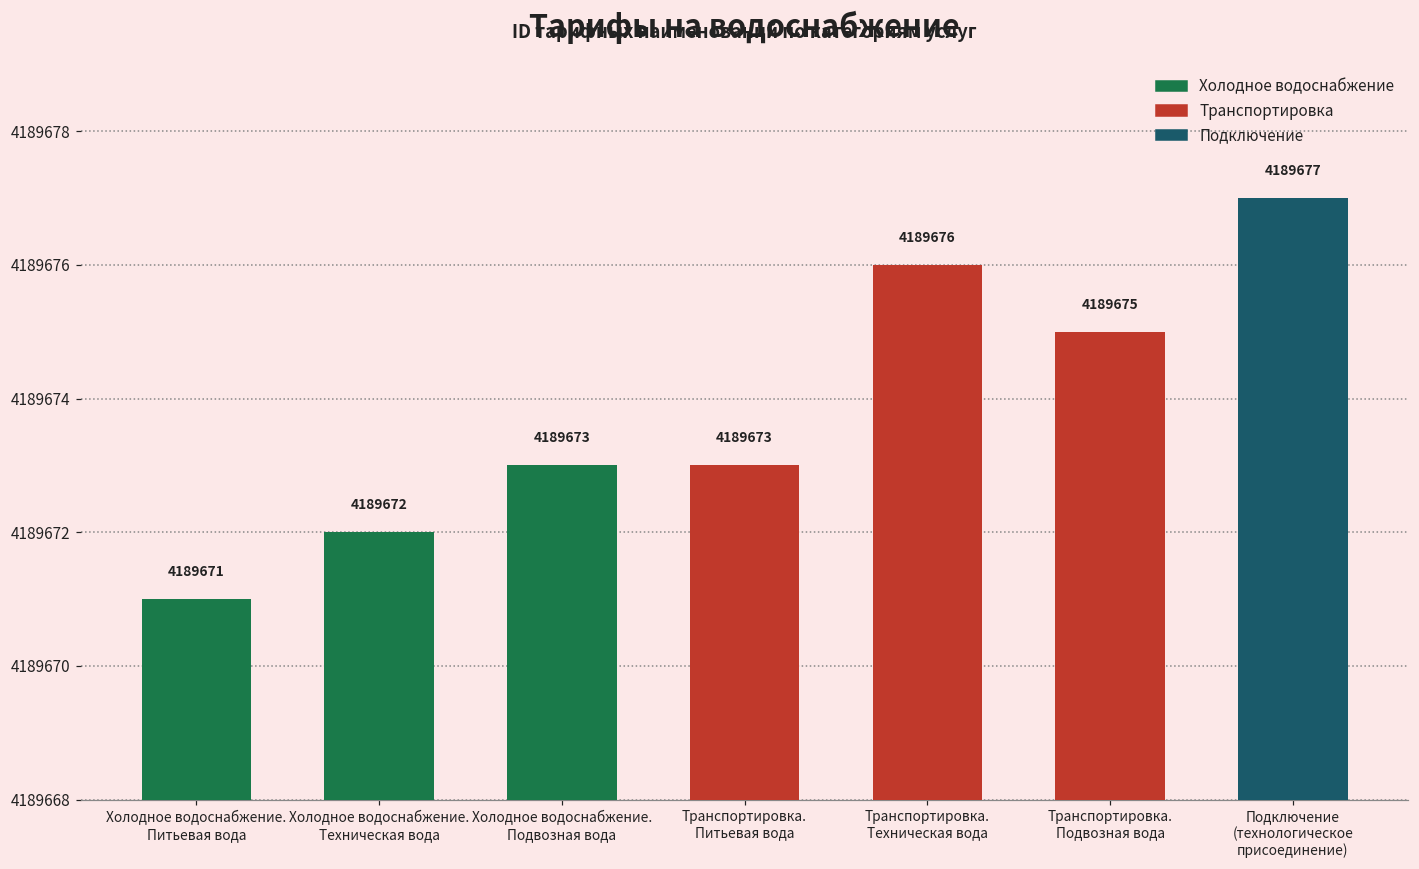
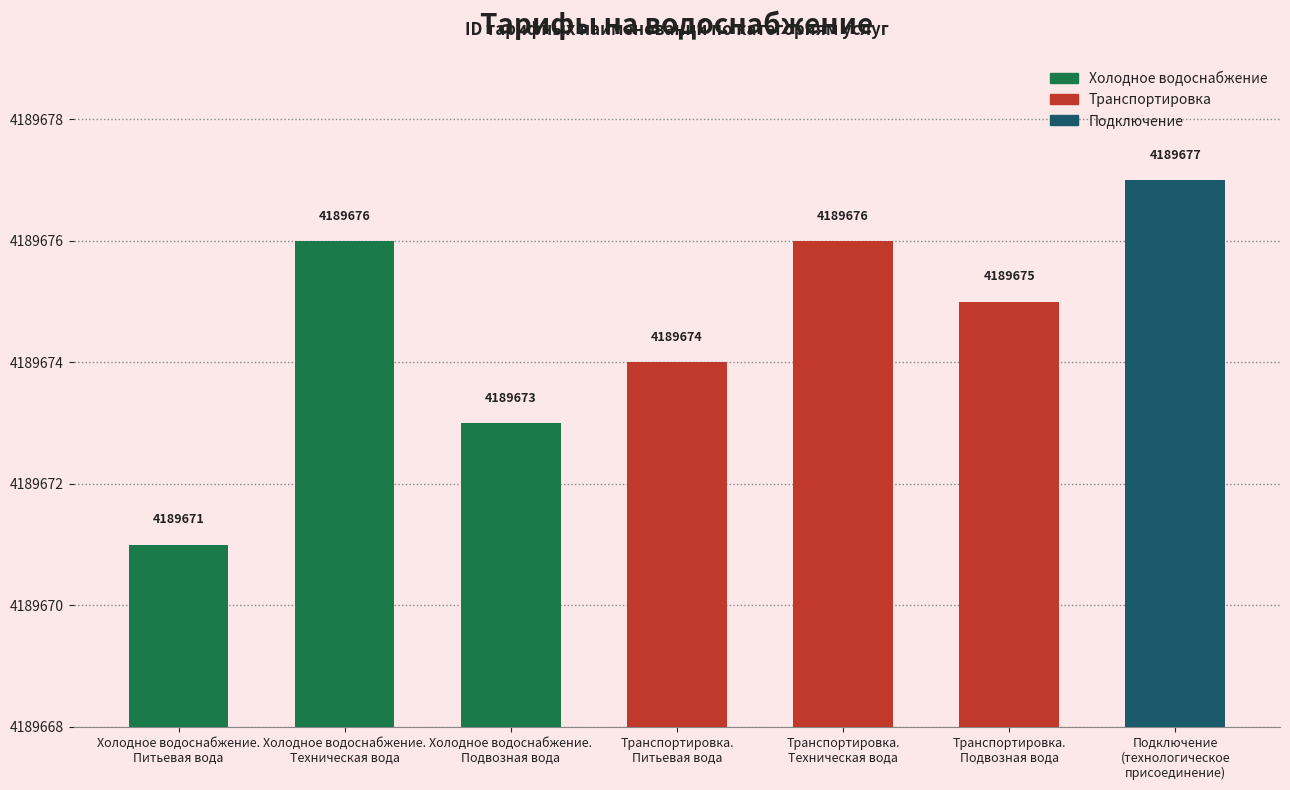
  {
    "Холодное водоснабжение. Питьевая вода": 4189671,
-   "Холодное водоснабжение. Техническая вода": 4189672,
+   "Холодное водоснабжение. Техническая вода": 4189676,
    "Холодное водоснабжение. Подвозная вода": 4189673,
-   "Транспортировка. Питьевая вода": 4189673,
+   "Транспортировка. Питьевая вода": 4189674,
    "Транспортировка. Техническая вода": 4189676,
    "Транспортировка. Подвозная вода": 4189675,
    "Подключение (технологическое присоединение)": 4189677
  }
